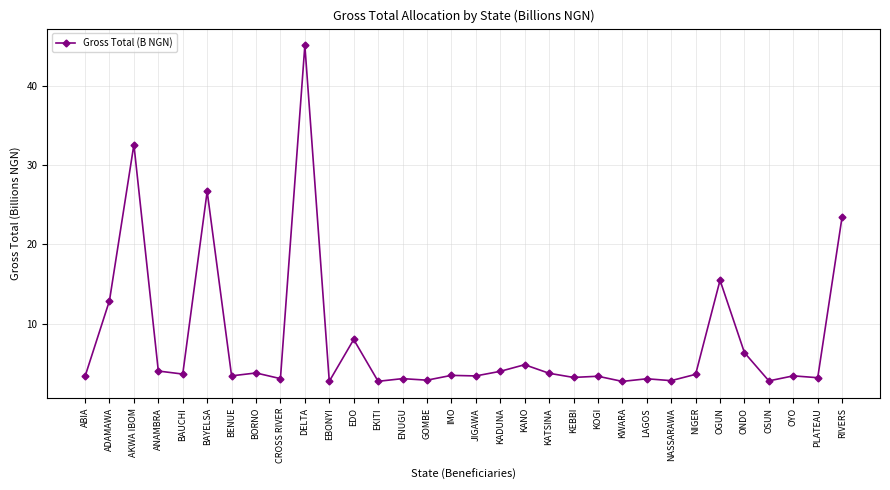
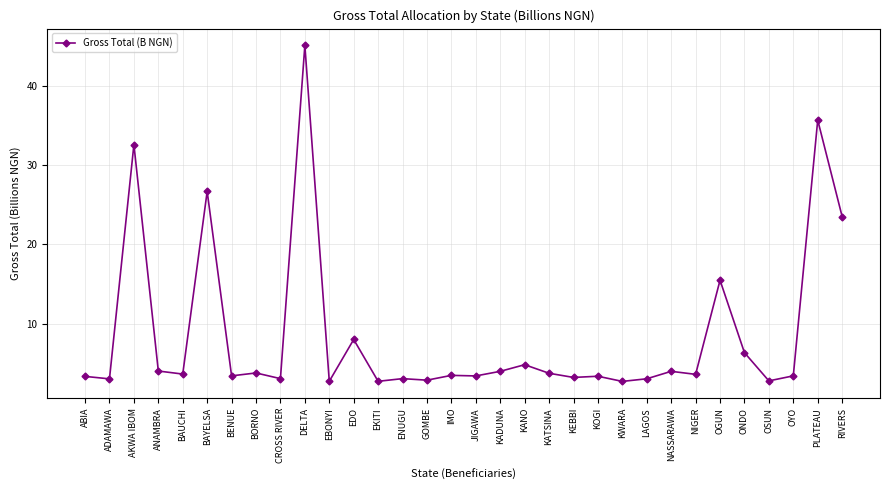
  {
    "ABIA": 3,
-   "ADAMAWA": 13,
+   "ADAMAWA": 3,
    "AKWA IBOM": 33,
    "ANAMBRA": 4,
    "BAUCHI": 4,
    "BAYELSA": 27,
    "BENUE": 3,
    "BORNO": 4,
    "CROSS RIVER": 3,
    "DELTA": 45,
    "EBONYI": 3,
    "EDO": 8,
    "EKITI": 3,
    "ENUGU": 3,
    "GOMBE": 3,
    "IMO": 3,
    "JIGAWA": 3,
    "KADUNA": 4,
    "KANO": 5,
    "KATSINA": 4,
    "KEBBI": 3,
    "KOGI": 3,
    "KWARA": 3,
    "LAGOS": 3,
-   "NASSARAWA": 3,
+   "NASSARAWA": 4,
    "NIGER": 4,
    "OGUN": 15,
    "ONDO": 6,
    "OSUN": 3,
    "OYO": 3,
-   "PLATEAU": 3,
+   "PLATEAU": 36,
    "RIVERS": 24
  }
